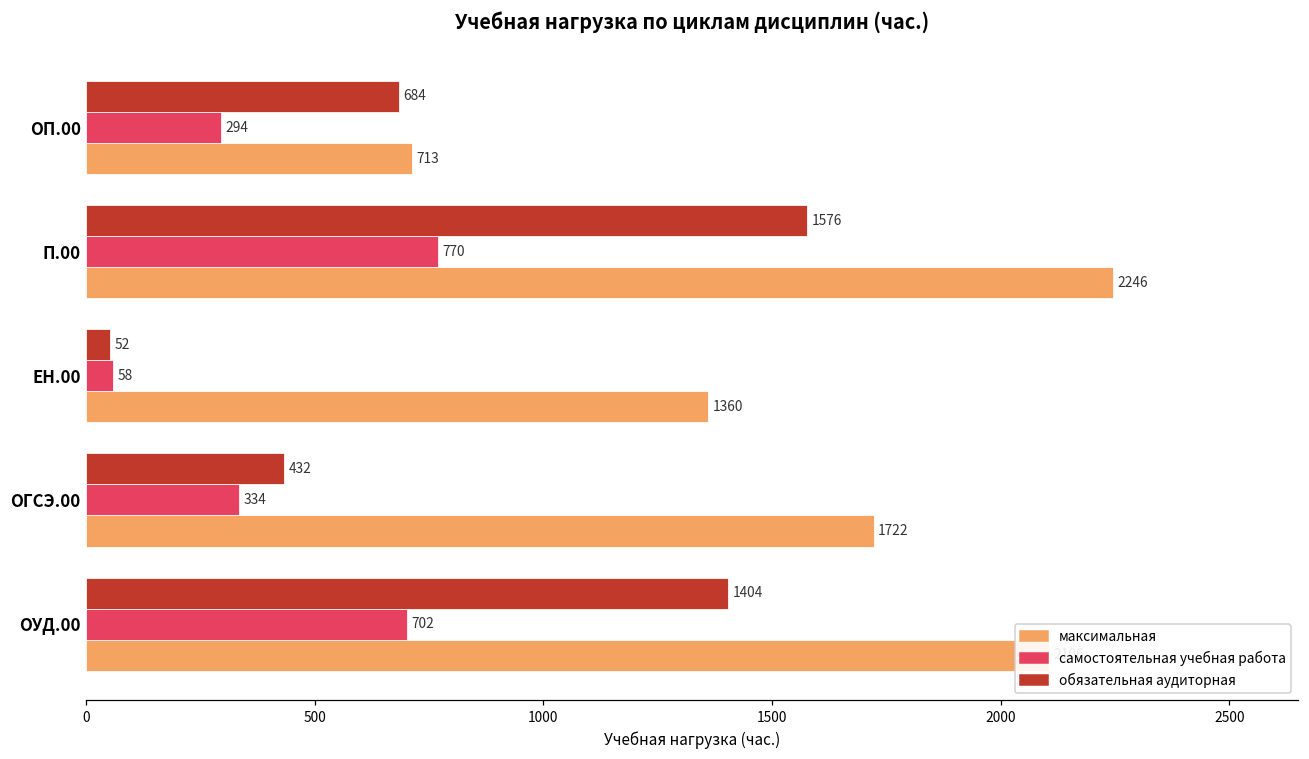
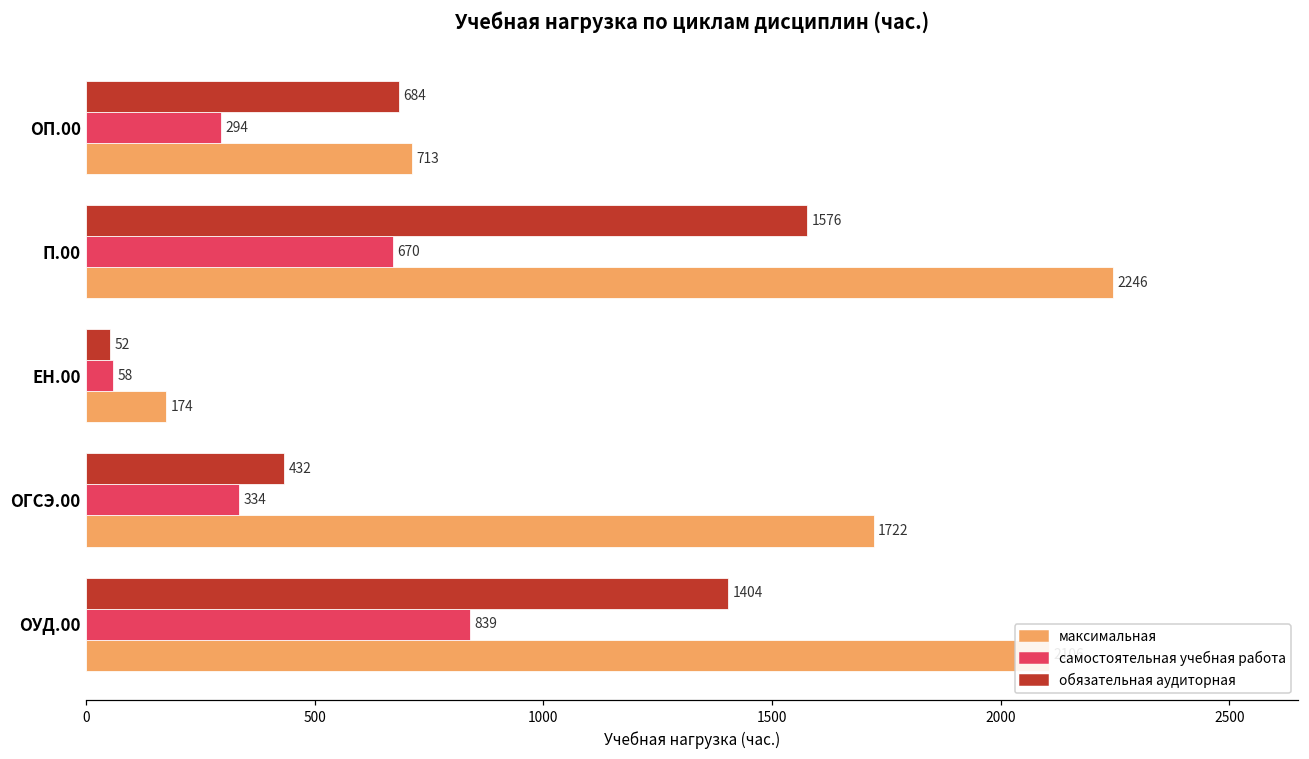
  {
    "максимальная": {
      "ОП.00": 713,
      "П.00": 2246,
-     "ЕН.00": 1360,
+     "ЕН.00": 174,
      "ОГСЭ.00": 1722
    },
    "самостоятельная учебная работа": {
      "ОП.00": 294,
-     "П.00": 770,
+     "П.00": 670,
      "ЕН.00": 58,
      "ОГСЭ.00": 334,
-     "ОУД.00": 702
+     "ОУД.00": 839
    },
    "обязательная аудиторная": {
      "ОП.00": 684,
      "П.00": 1576,
      "ЕН.00": 52,
      "ОГСЭ.00": 432,
      "ОУД.00": 1404
    }
  }
